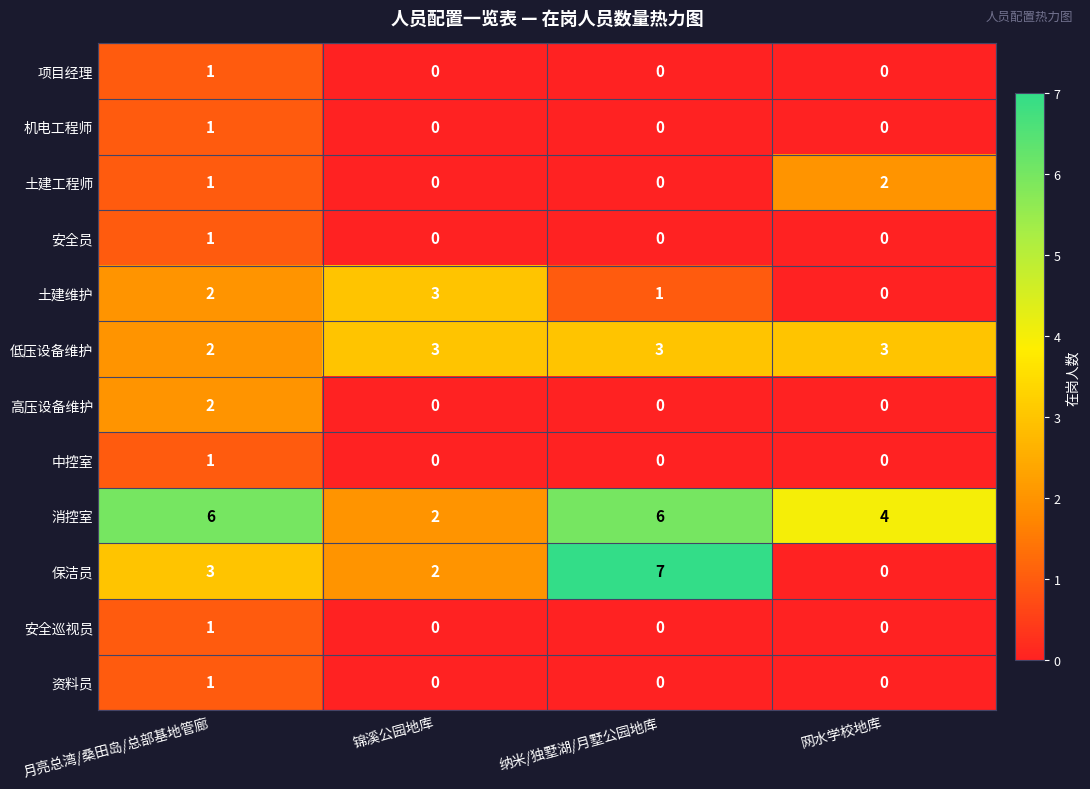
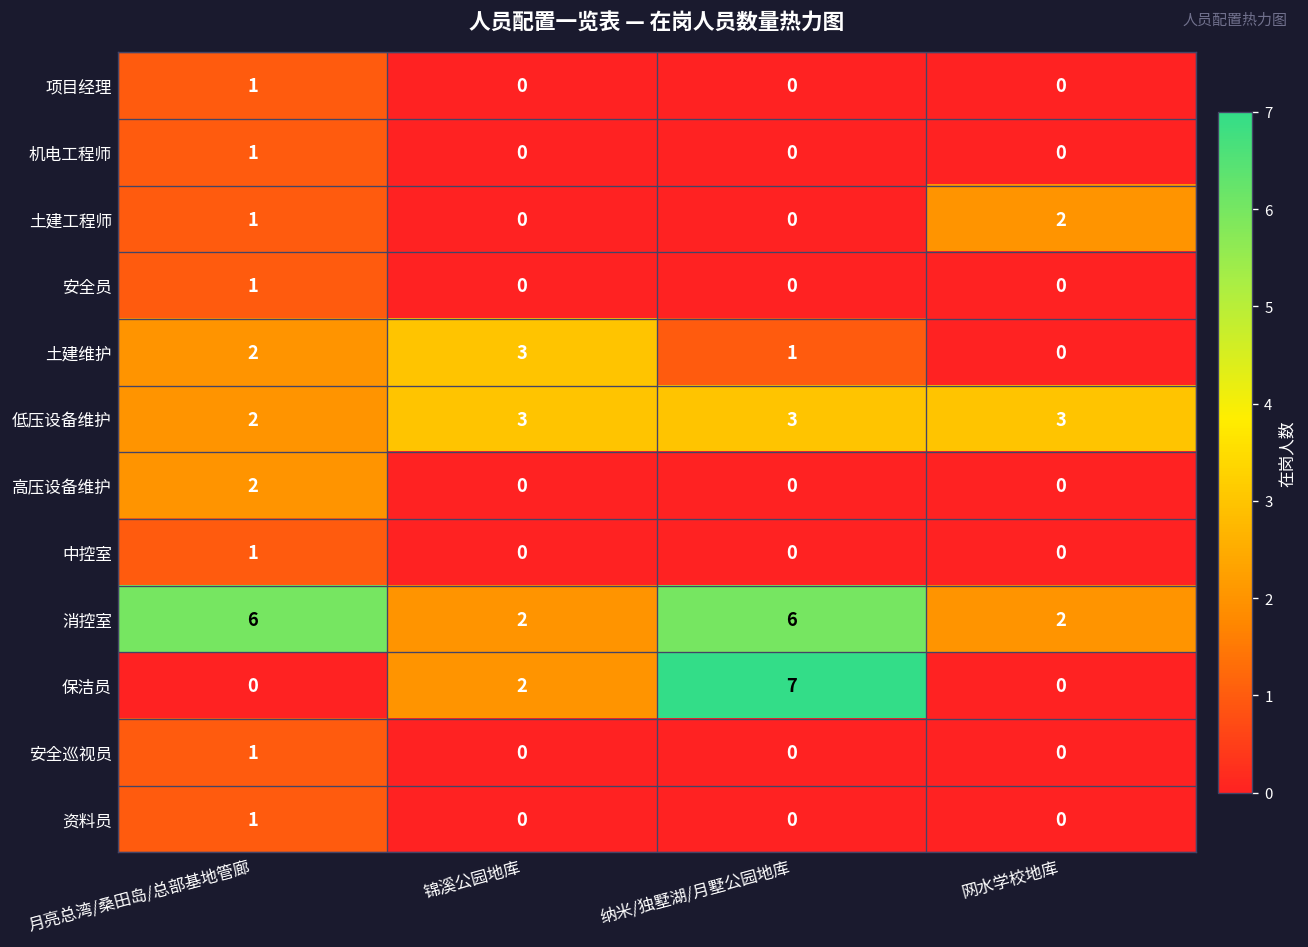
  {
    "项目经理": {
      "月亮总湾/桑田岛/总部基地管廊": 1,
      "锦溪公园地库": 0,
      "纳米/独墅湖/月墅公园地库": 0,
      "网水学校地库": 0
    },
    "机电工程师": {
      "月亮总湾/桑田岛/总部基地管廊": 1,
      "锦溪公园地库": 0,
      "纳米/独墅湖/月墅公园地库": 0,
      "网水学校地库": 0
    },
    "土建工程师": {
      "月亮总湾/桑田岛/总部基地管廊": 1,
      "锦溪公园地库": 0,
      "纳米/独墅湖/月墅公园地库": 0,
      "网水学校地库": 2
    },
    "安全员": {
      "月亮总湾/桑田岛/总部基地管廊": 1,
      "锦溪公园地库": 0,
      "纳米/独墅湖/月墅公园地库": 0,
      "网水学校地库": 0
    },
    "土建维护": {
      "月亮总湾/桑田岛/总部基地管廊": 2,
      "锦溪公园地库": 3,
      "纳米/独墅湖/月墅公园地库": 1,
      "网水学校地库": 0
    },
    "低压设备维护": {
      "月亮总湾/桑田岛/总部基地管廊": 2,
      "锦溪公园地库": 3,
      "纳米/独墅湖/月墅公园地库": 3,
      "网水学校地库": 3
    },
    "高压设备维护": {
      "月亮总湾/桑田岛/总部基地管廊": 2,
      "锦溪公园地库": 0,
      "纳米/独墅湖/月墅公园地库": 0,
      "网水学校地库": 0
    },
    "中控室": {
      "月亮总湾/桑田岛/总部基地管廊": 1,
      "锦溪公园地库": 0,
      "纳米/独墅湖/月墅公园地库": 0,
      "网水学校地库": 0
    },
    "消控室": {
      "月亮总湾/桑田岛/总部基地管廊": 6,
      "锦溪公园地库": 2,
      "纳米/独墅湖/月墅公园地库": 6,
-     "网水学校地库": 4
+     "网水学校地库": 2
    },
    "保洁员": {
-     "月亮总湾/桑田岛/总部基地管廊": 3,
+     "月亮总湾/桑田岛/总部基地管廊": 0,
      "锦溪公园地库": 2,
      "纳米/独墅湖/月墅公园地库": 7,
      "网水学校地库": 0
    },
    "安全巡视员": {
      "月亮总湾/桑田岛/总部基地管廊": 1,
      "锦溪公园地库": 0,
      "纳米/独墅湖/月墅公园地库": 0,
      "网水学校地库": 0
    },
    "资料员": {
      "月亮总湾/桑田岛/总部基地管廊": 1,
      "锦溪公园地库": 0,
      "纳米/独墅湖/月墅公园地库": 0,
      "网水学校地库": 0
    }
  }
